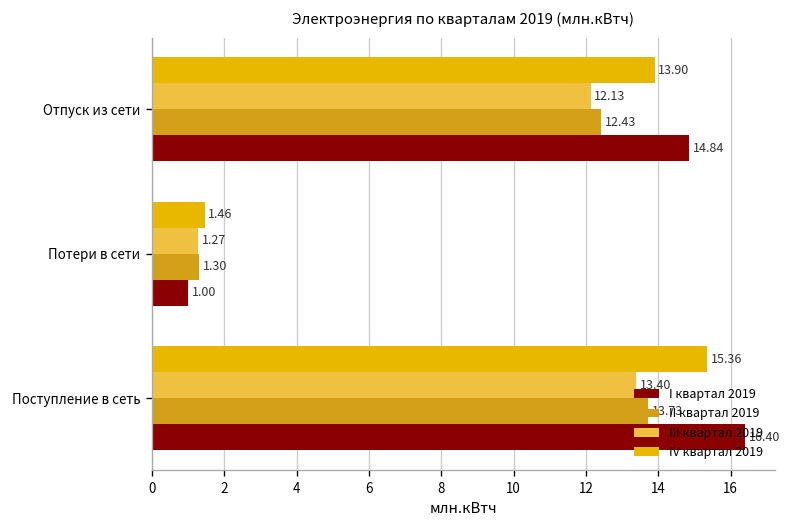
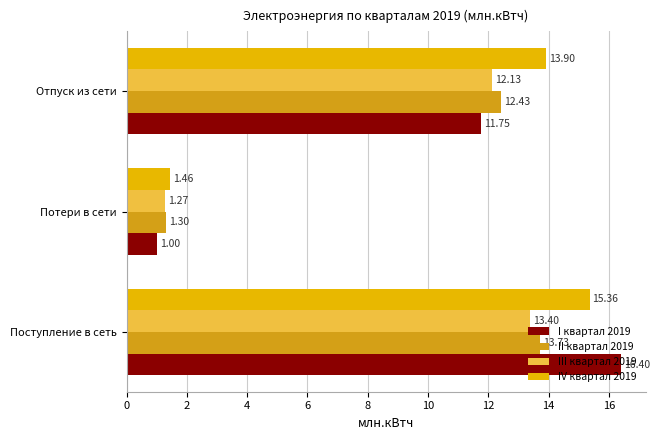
  {
    "I квартал 2019": {
-     "Отпуск из сети": 14.84,
+     "Отпуск из сети": 11.75,
      "Потери в сети": 1.00,
      "Поступление в сеть": 16.40
    }
  }
